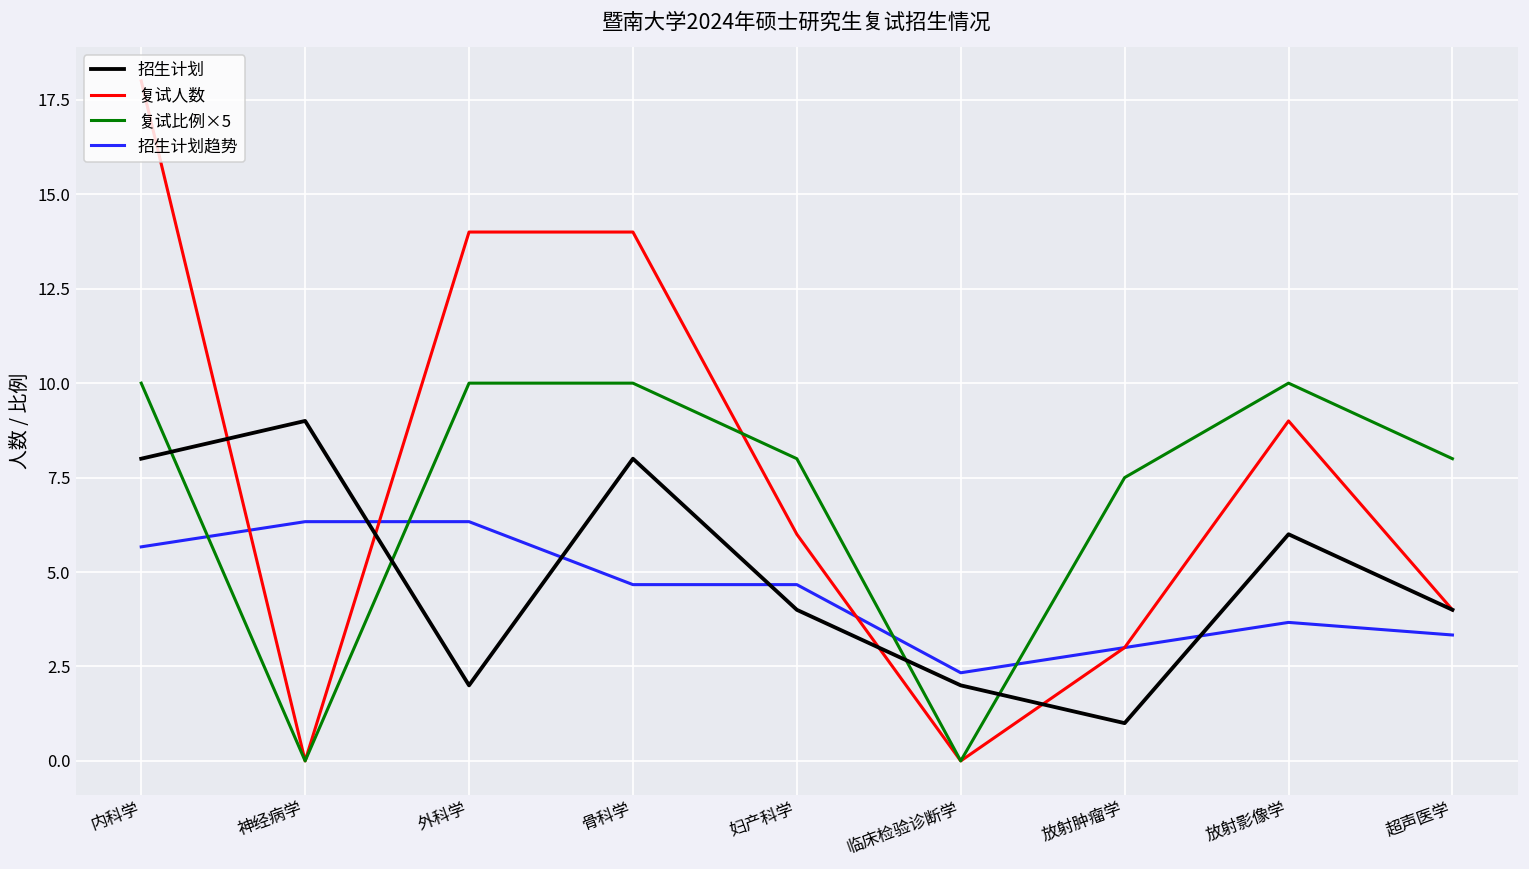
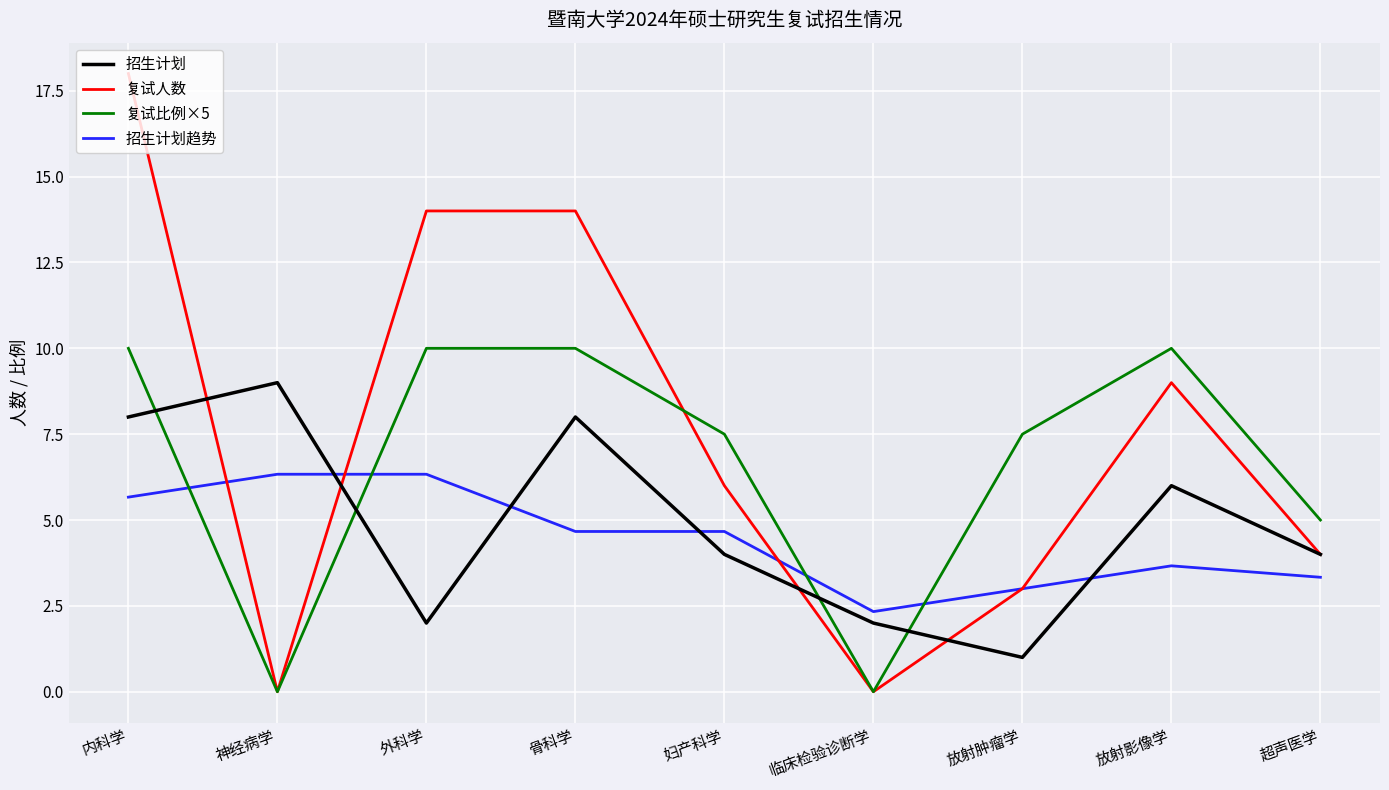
  {
    "招生计划": {
      "内科学": 8.0,
      "神经病学": 9.0,
      "外科学": 2.0,
      "骨科学": 8.0,
      "妇产科学": 4.0,
      "临床检验诊断学": 2.0,
      "放射肿瘤学": 1.0,
      "放射影像学": 6.0
    },
    "复试人数": {
      "外科学": 14.0,
      "骨科学": 14.0,
      "妇产科学": 6.0,
      "放射影像学": 9.0
    },
    "复试比例×5": {
      "内科学": 10.0,
      "外科学": 10.0,
      "骨科学": 10.0,
-     "妇产科学": 8.0,
+     "妇产科学": 7.5,
      "放射肿瘤学": 7.5,
      "放射影像学": 10.0,
-     "超声医学": 8.0
+     "超声医学": 5.0
    },
    "招生计划趋势": {
      "内科学": 5.7,
      "神经病学": 6.3,
      "外科学": 6.3,
      "骨科学": 4.7,
      "妇产科学": 4.7,
      "临床检验诊断学": 2.3,
      "放射影像学": 3.7,
      "超声医学": 3.3
    }
  }
